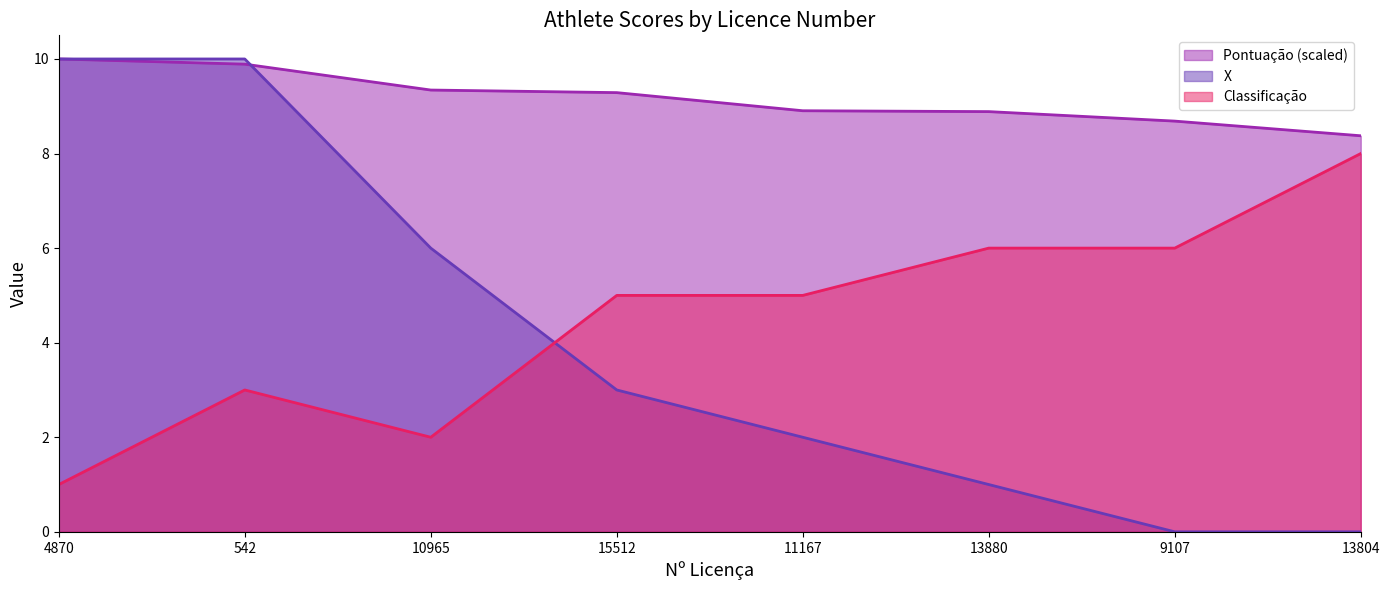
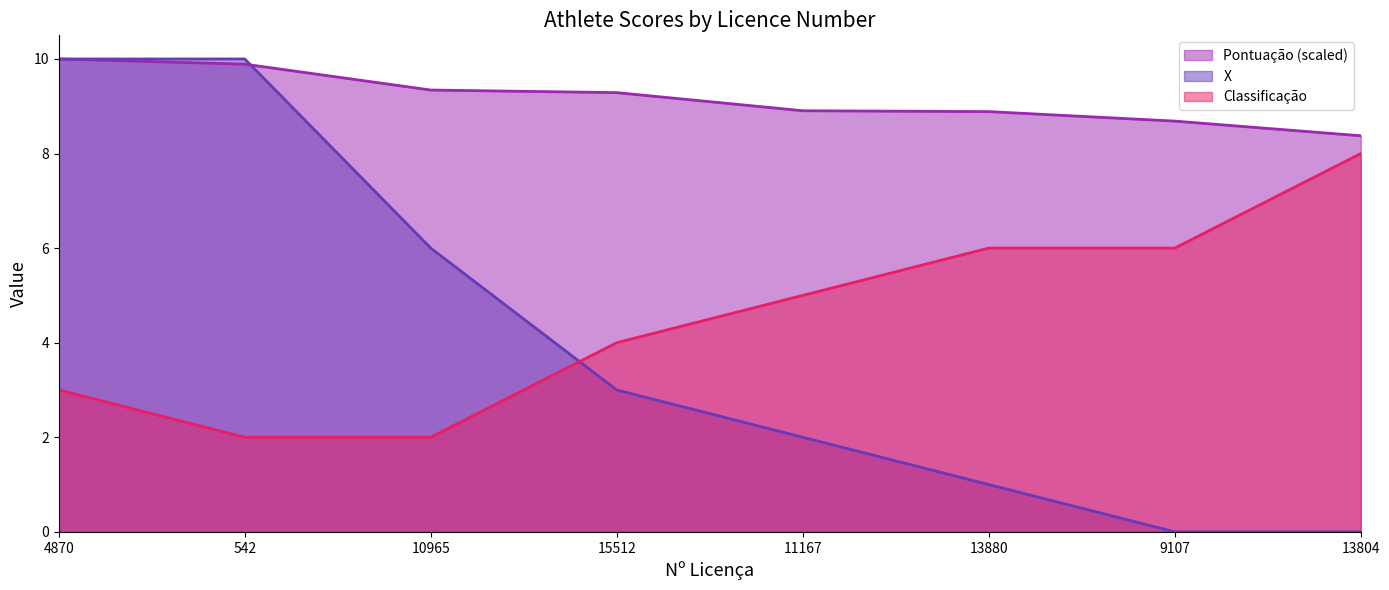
  {
    "Classificação": {
-     "4870": 1,
-     "542": 3,
+     "4870": 3,
+     "542": 2,
      "10965": 2,
-     "15512": 5,
+     "15512": 4,
      "11167": 5,
      "13880": 6,
      "9107": 6,
      "13804": 8
    }
  }
